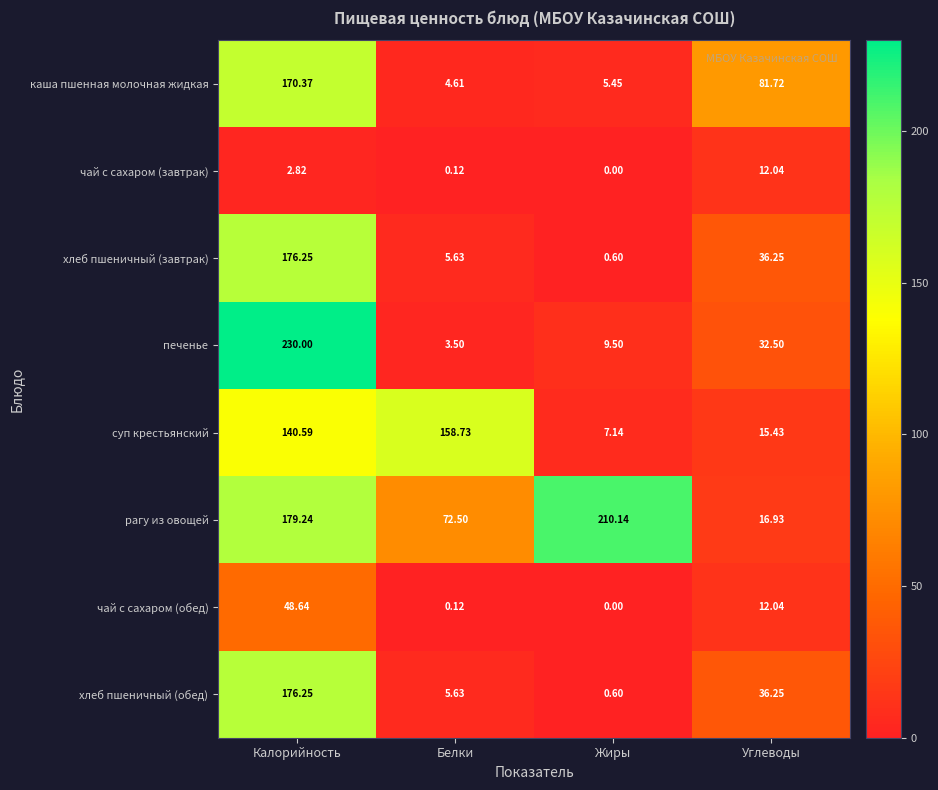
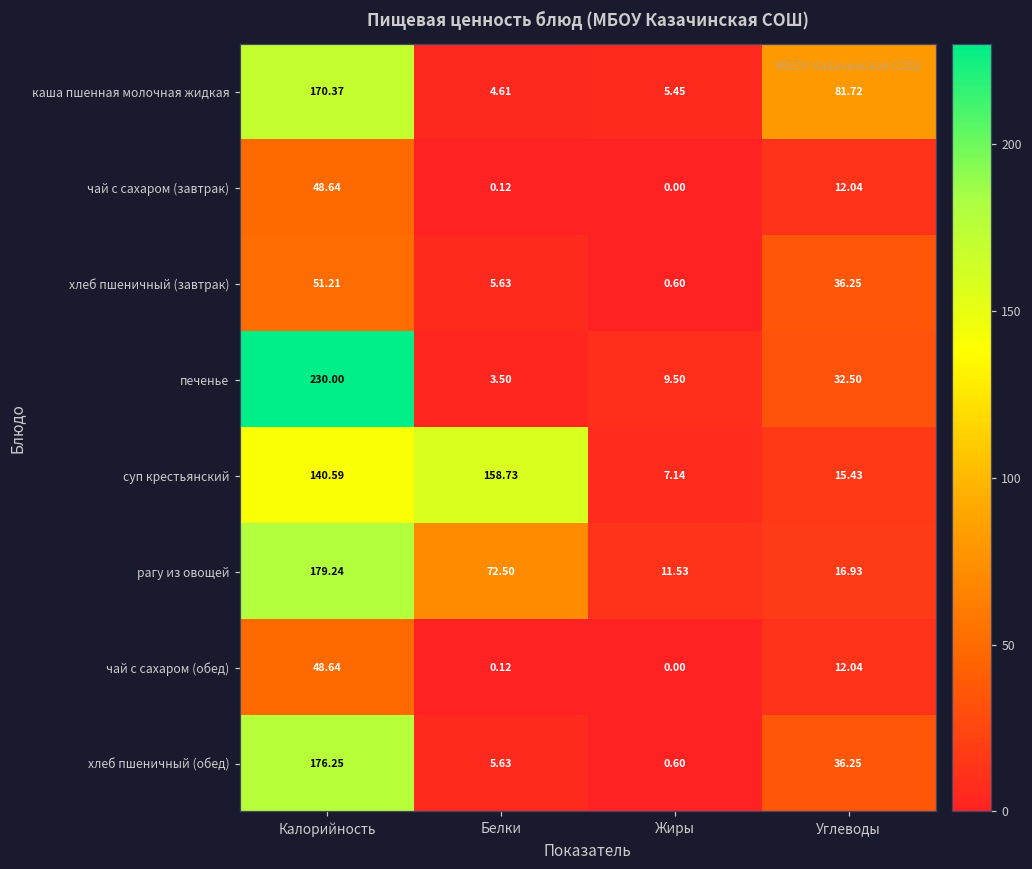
  {
    "каша пшенная молочная жидкая": {
      "Калорийность": 170.37,
      "Белки": 4.61,
      "Жиры": 5.45
    },
    "чай с сахаром (завтрак)": {
-     "Калорийность": 2.82,
+     "Калорийность": 48.64,
      "Белки": 0.12,
      "Жиры": 0.00,
      "Углеводы": 12.04
    },
    "хлеб пшеничный (завтрак)": {
-     "Калорийность": 176.25,
+     "Калорийность": 51.21,
      "Белки": 5.63,
      "Жиры": 0.60,
      "Углеводы": 36.25
    },
    "печенье": {
      "Калорийность": 230.00,
      "Белки": 3.50,
      "Жиры": 9.50,
      "Углеводы": 32.50
    },
    "суп крестьянский": {
      "Калорийность": 140.59,
      "Белки": 158.73,
      "Жиры": 7.14,
      "Углеводы": 15.43
    },
    "рагу из овощей": {
      "Калорийность": 179.24,
      "Белки": 72.50,
-     "Жиры": 210.14,
+     "Жиры": 11.53,
      "Углеводы": 16.93
    },
    "чай с сахаром (обед)": {
      "Калорийность": 48.64,
      "Белки": 0.12,
      "Жиры": 0.00,
      "Углеводы": 12.04
    },
    "хлеб пшеничный (обед)": {
      "Калорийность": 176.25,
      "Белки": 5.63,
      "Жиры": 0.60,
      "Углеводы": 36.25
    }
  }
